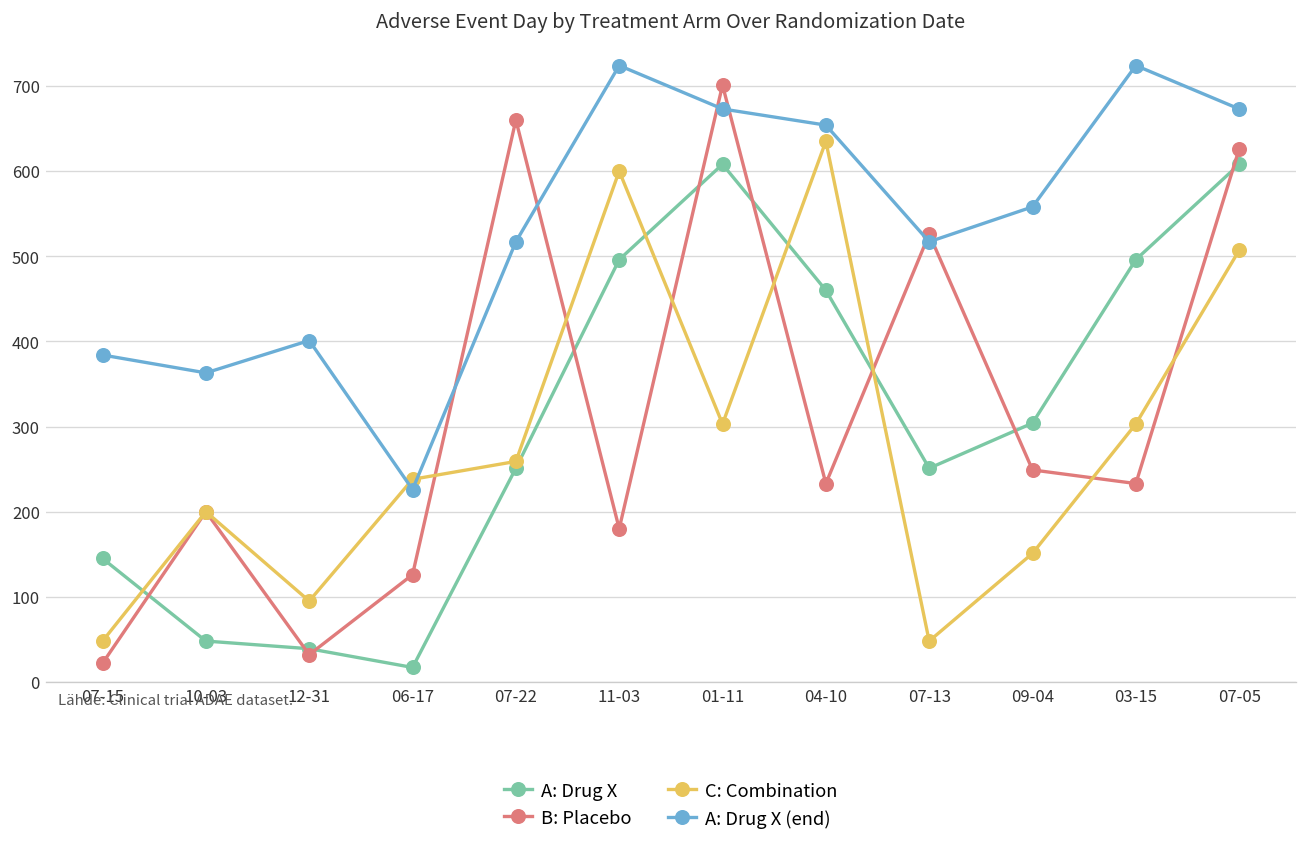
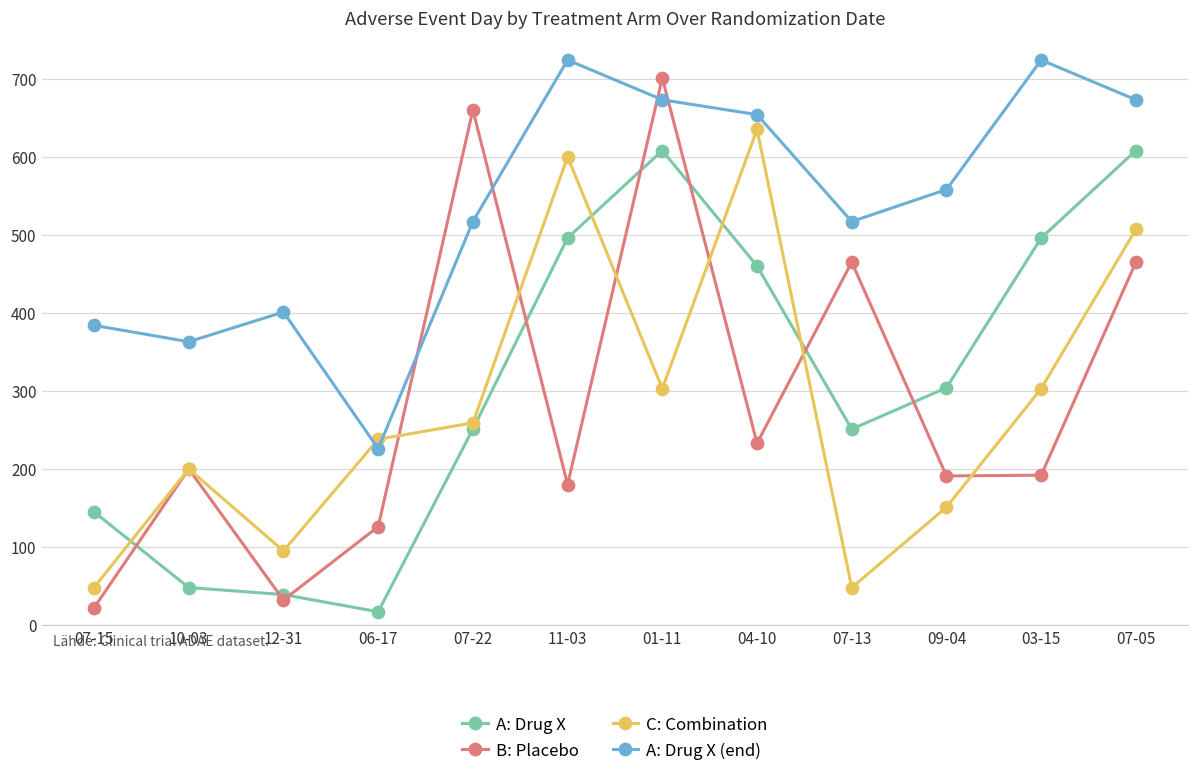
  {
    "B: Placebo": {
      "07-15": 20,
      "12-31": 30,
      "06-17": 130,
      "07-22": 660,
      "11-03": 180,
      "01-11": 700,
      "04-10": 230,
-     "07-13": 530,
-     "09-04": 250,
-     "03-15": 230,
-     "07-05": 630
+     "07-13": 470,
+     "09-04": 190,
+     "03-15": 190,
+     "07-05": 470
    },
    "C: Combination": {
      "07-15": 50,
      "12-31": 100,
      "06-17": 240,
      "07-22": 260,
      "11-03": 600,
      "01-11": 300,
      "04-10": 640,
      "07-13": 50,
      "09-04": 150,
      "03-15": 300,
      "07-05": 510
    }
  }
